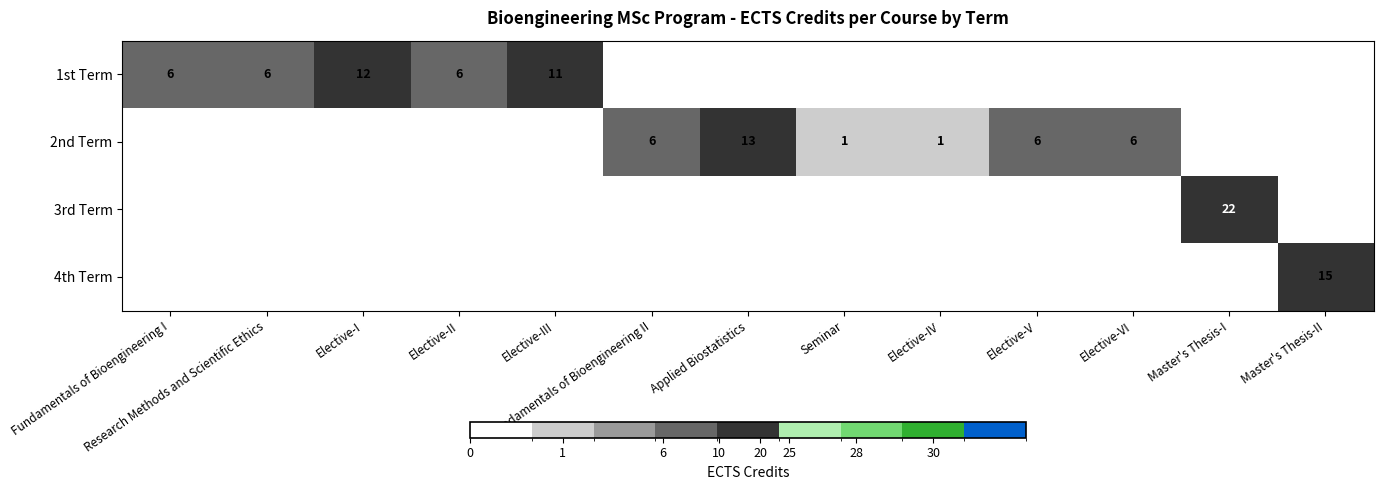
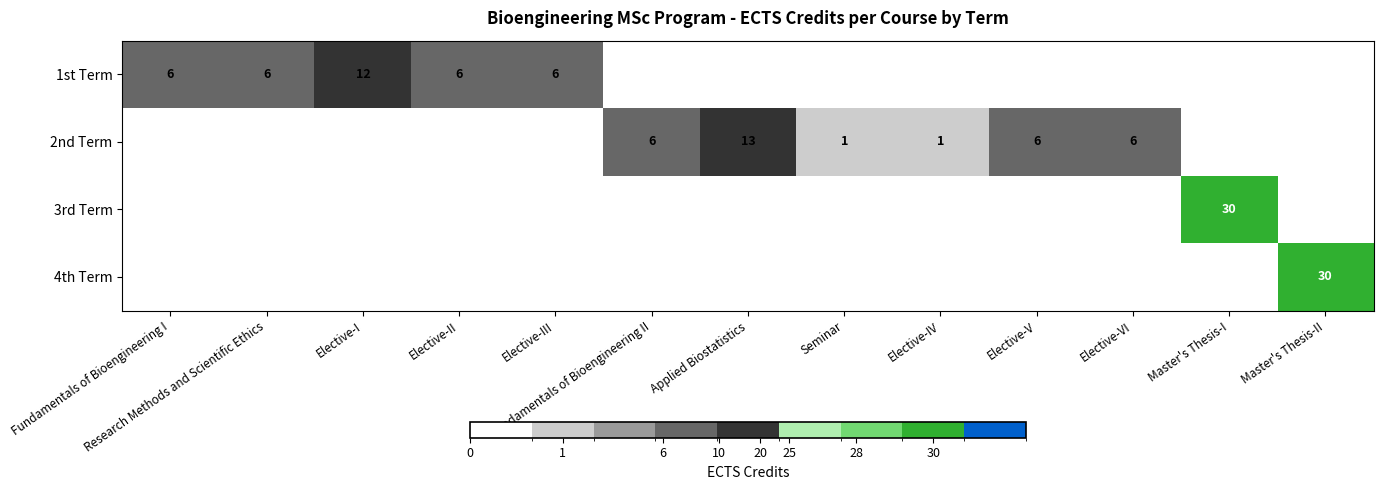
  {
    "1st Term": {
      "Fundamentals of Bioengineering I": 6,
      "Research Methods and Scientific Ethics": 6,
      "Elective-I": 12,
      "Elective-II": 6,
-     "Elective-III": 11
+     "Elective-III": 6
    },
    "2nd Term": {
      "Fundamentals of Bioengineering II": 6,
      "Applied Biostatistics": 13,
      "Seminar": 1,
      "Elective-IV": 1,
      "Elective-V": 6,
      "Elective-VI": 6
    },
    "3rd Term": {
-     "Master's Thesis-I": 22
+     "Master's Thesis-I": 30
    },
    "4th Term": {
-     "Master's Thesis-II": 15
+     "Master's Thesis-II": 30
    }
  }
